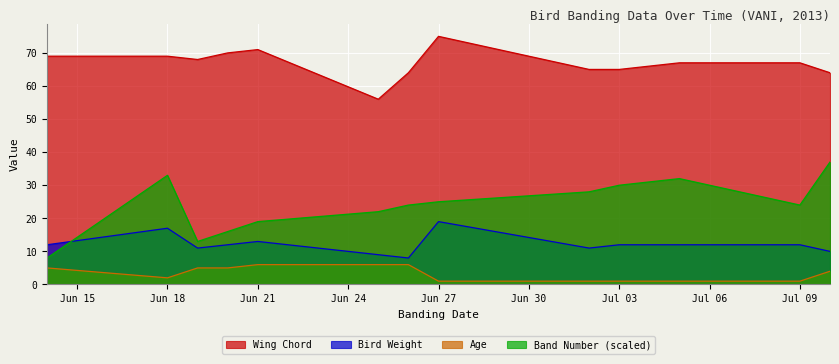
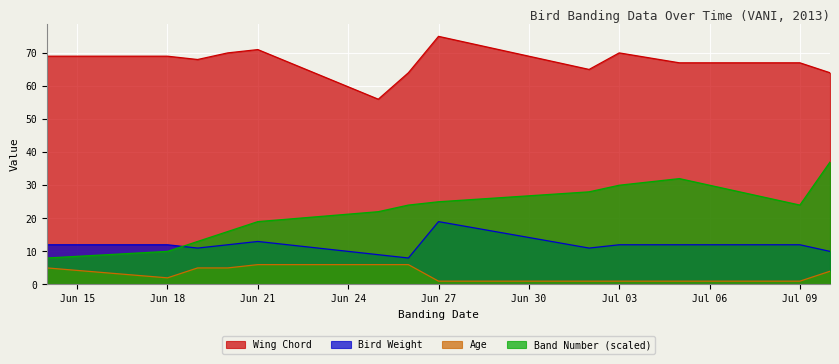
  {
    "Wing Chord": {
      "Jun 18": 69,
      "Jun 21": 71,
      "Jun 27": 75,
-     "Jul 03": 65,
+     "Jul 03": 70,
      "Jul 09": 67
    },
    "Bird Weight": {
-     "Jun 18": 17,
+     "Jun 18": 12,
      "Jun 21": 13,
      "Jun 27": 19,
      "Jul 03": 12,
      "Jul 09": 12
    },
    "Age": {
      "Jun 18": 2,
      "Jun 21": 6,
      "Jun 27": 1,
      "Jul 03": 1,
      "Jul 09": 1
    },
    "Band Number (scaled)": {
-     "Jun 18": 33,
+     "Jun 18": 10,
      "Jun 21": 19,
      "Jun 27": 25,
      "Jul 03": 30,
      "Jul 09": 24
    }
  }
